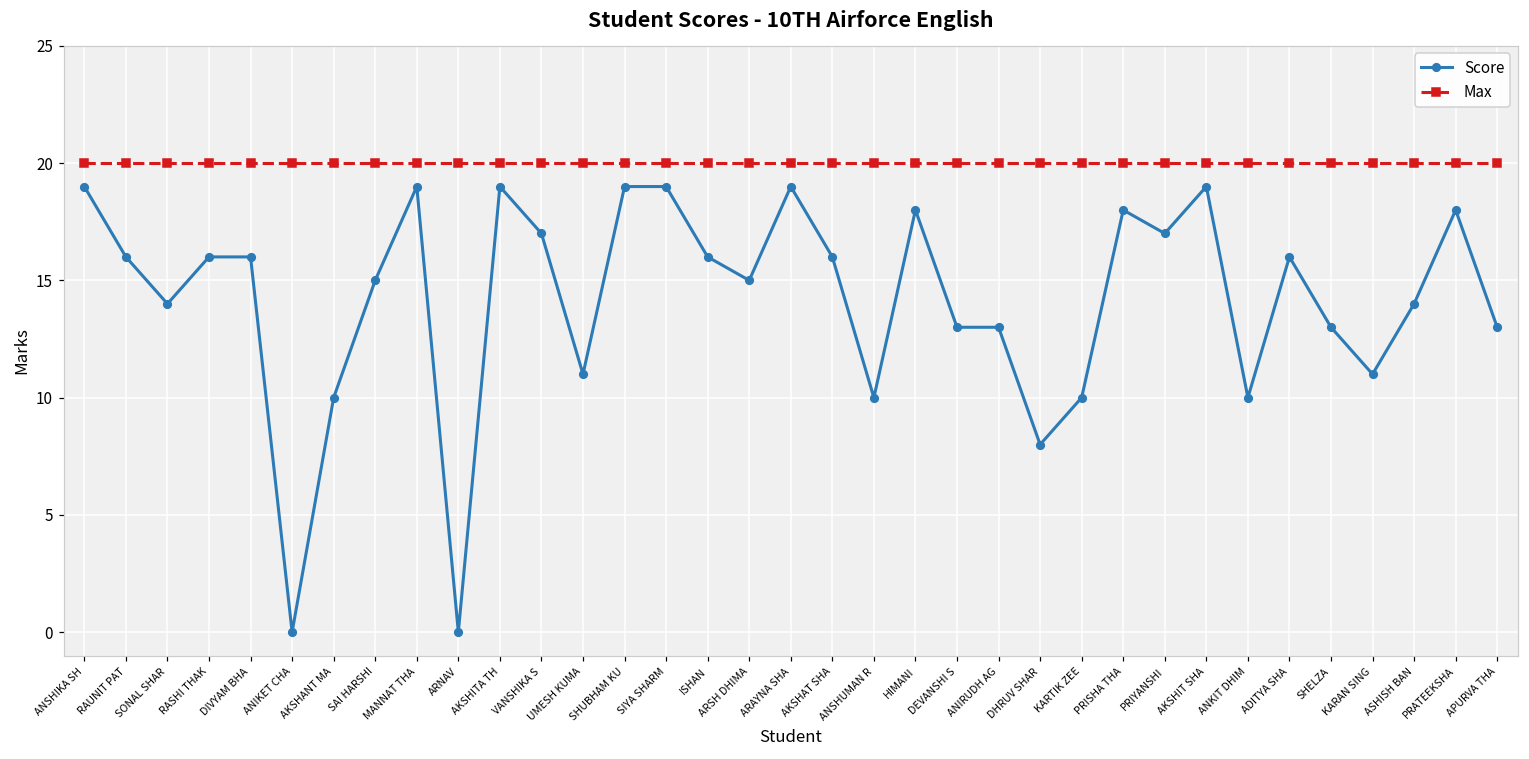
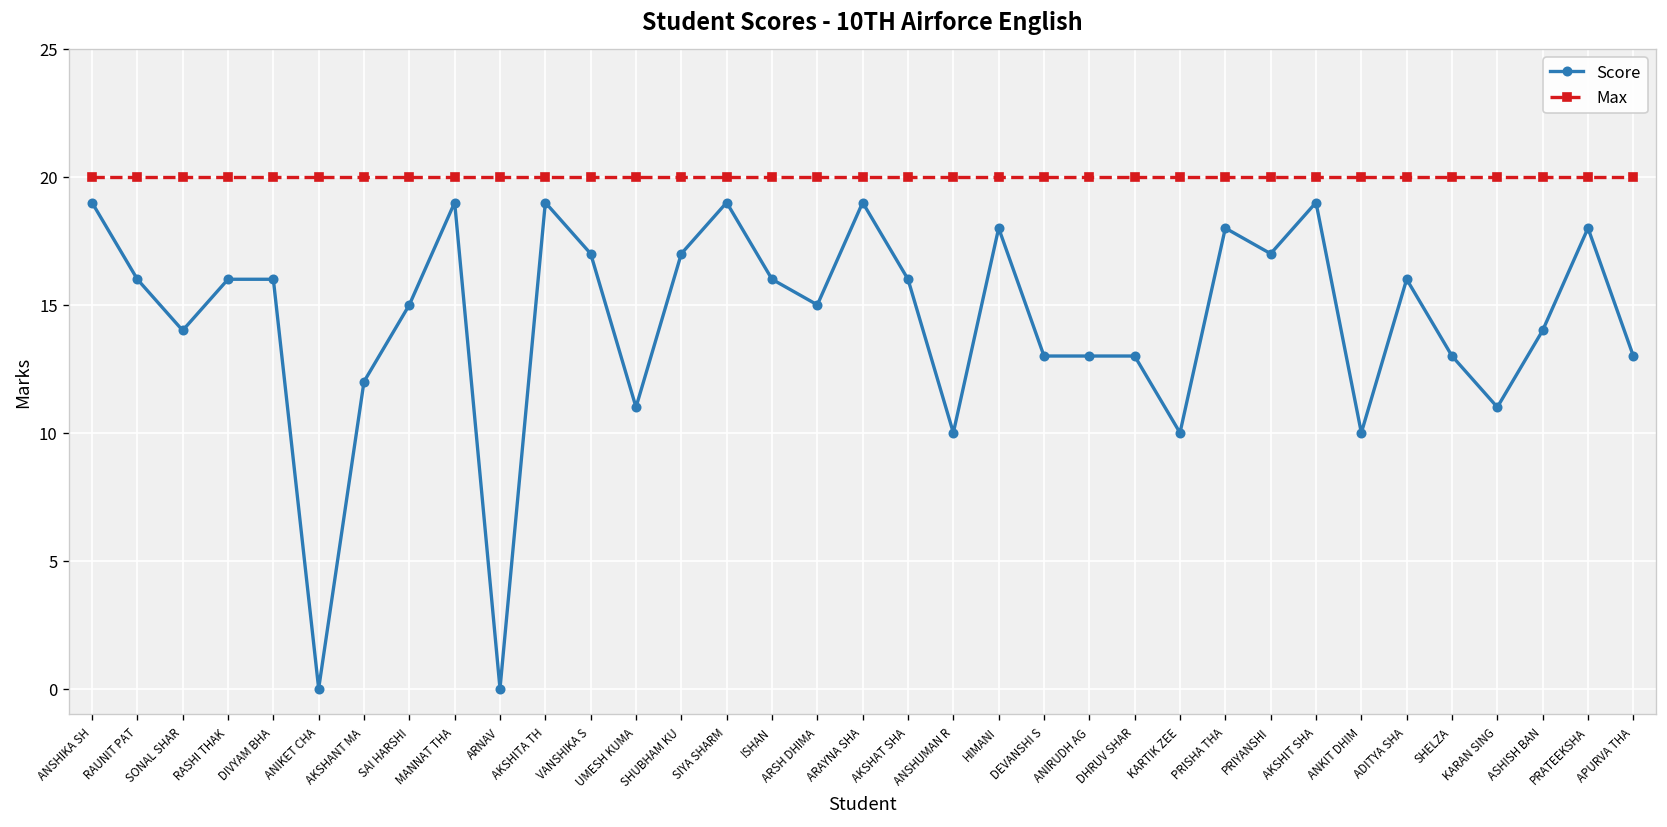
  {
    "Score": {
      "ANSHIKA SH": 19,
      "RAUNIT PAT": 16,
      "SONAL SHAR": 14,
      "RASHI THAK": 16,
      "DIVYAM BHA": 16,
      "ANIKET CHA": 0,
-     "AKSHANT MA": 10,
+     "AKSHANT MA": 12,
      "SAI HARSHI": 15,
      "MANNAT THA": 19,
      "ARNAV": 0,
      "AKSHITA TH": 19,
      "VANSHIKA S": 17,
      "UMESH KUMA": 11,
-     "SHUBHAM KU": 19,
+     "SHUBHAM KU": 17,
      "SIYA SHARM": 19,
      "ISHAN": 16,
      "ARSH DHIMA": 15,
      "ARAYNA SHA": 19,
      "AKSHAT SHA": 16,
      "ANSHUMAN R": 10,
      "HIMANI": 18,
      "DEVANSHI S": 13,
      "ANIRUDH AG": 13,
-     "DHRUV SHAR": 8,
+     "DHRUV SHAR": 13,
      "KARTIK ZEE": 10,
      "PRISHA THA": 18,
      "PRIYANSHI": 17,
      "AKSHIT SHA": 19,
      "ANKIT DHIM": 10,
      "ADITYA SHA": 16,
      "SHELZA": 13,
      "KARAN SING": 11,
      "ASHISH BAN": 14,
      "PRATEEKSHA": 18,
      "APURVA THA": 13
    },
    "Max": {
      "ANSHIKA SH": 20,
      "RAUNIT PAT": 20,
      "SONAL SHAR": 20,
      "RASHI THAK": 20,
      "DIVYAM BHA": 20,
      "ANIKET CHA": 20,
      "AKSHANT MA": 20,
      "SAI HARSHI": 20,
      "MANNAT THA": 20,
      "ARNAV": 20,
      "AKSHITA TH": 20,
      "VANSHIKA S": 20,
      "UMESH KUMA": 20,
      "SHUBHAM KU": 20,
      "SIYA SHARM": 20,
      "ISHAN": 20,
      "ARSH DHIMA": 20,
      "ARAYNA SHA": 20,
      "AKSHAT SHA": 20,
      "ANSHUMAN R": 20,
      "HIMANI": 20,
      "DEVANSHI S": 20,
      "ANIRUDH AG": 20,
      "DHRUV SHAR": 20,
      "KARTIK ZEE": 20,
      "PRISHA THA": 20,
      "PRIYANSHI": 20,
      "AKSHIT SHA": 20,
      "ANKIT DHIM": 20,
      "ADITYA SHA": 20,
      "SHELZA": 20,
      "KARAN SING": 20,
      "ASHISH BAN": 20,
      "PRATEEKSHA": 20,
      "APURVA THA": 20
    }
  }
